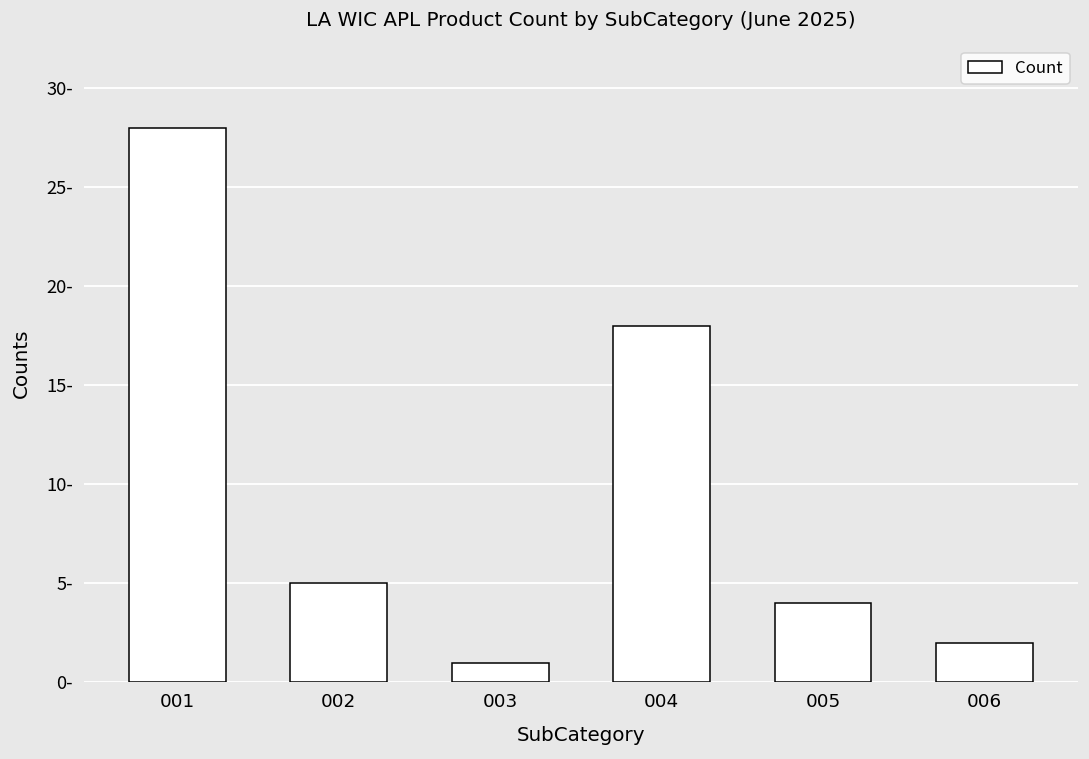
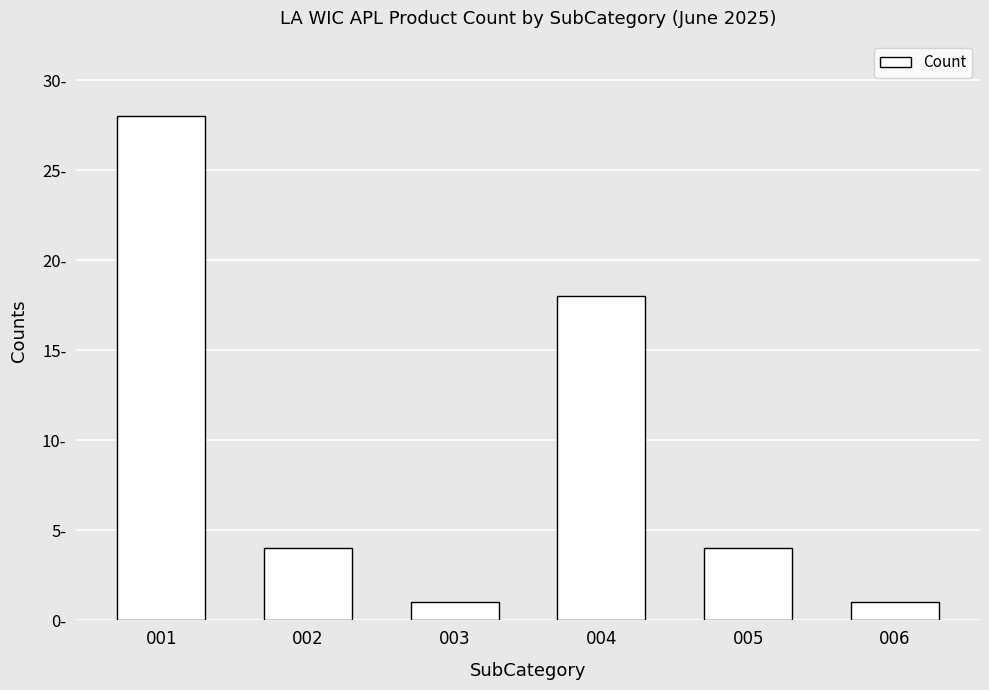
  {
    "001": "28-",
-   "002": "5-",
+   "002": "4-",
    "003": "1-",
    "004": "18-",
    "005": "4-",
-   "006": "2-"
+   "006": "1-"
  }
